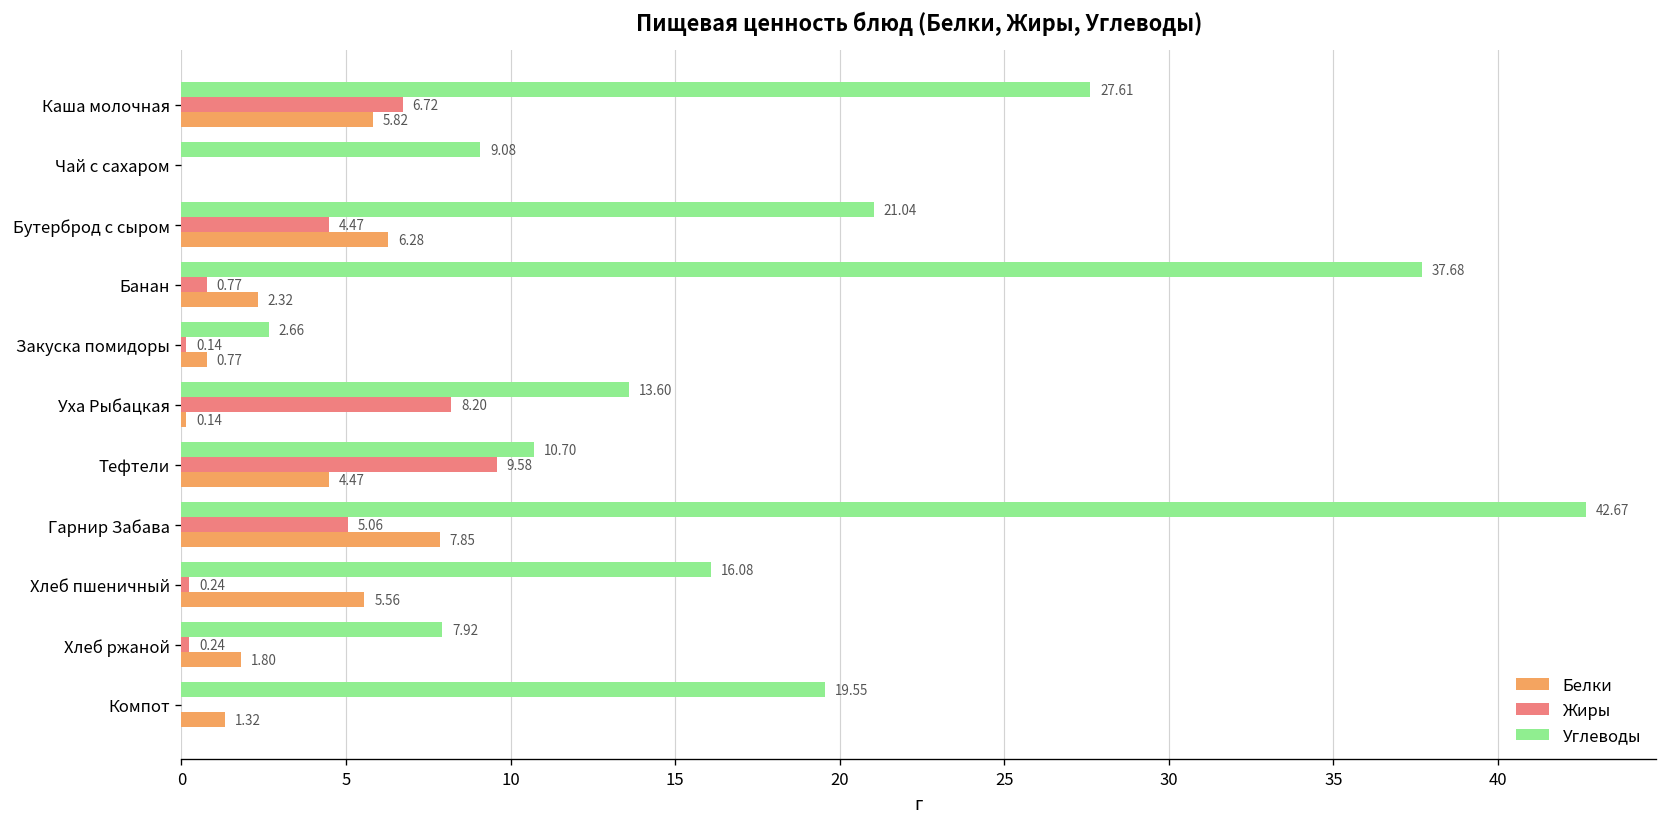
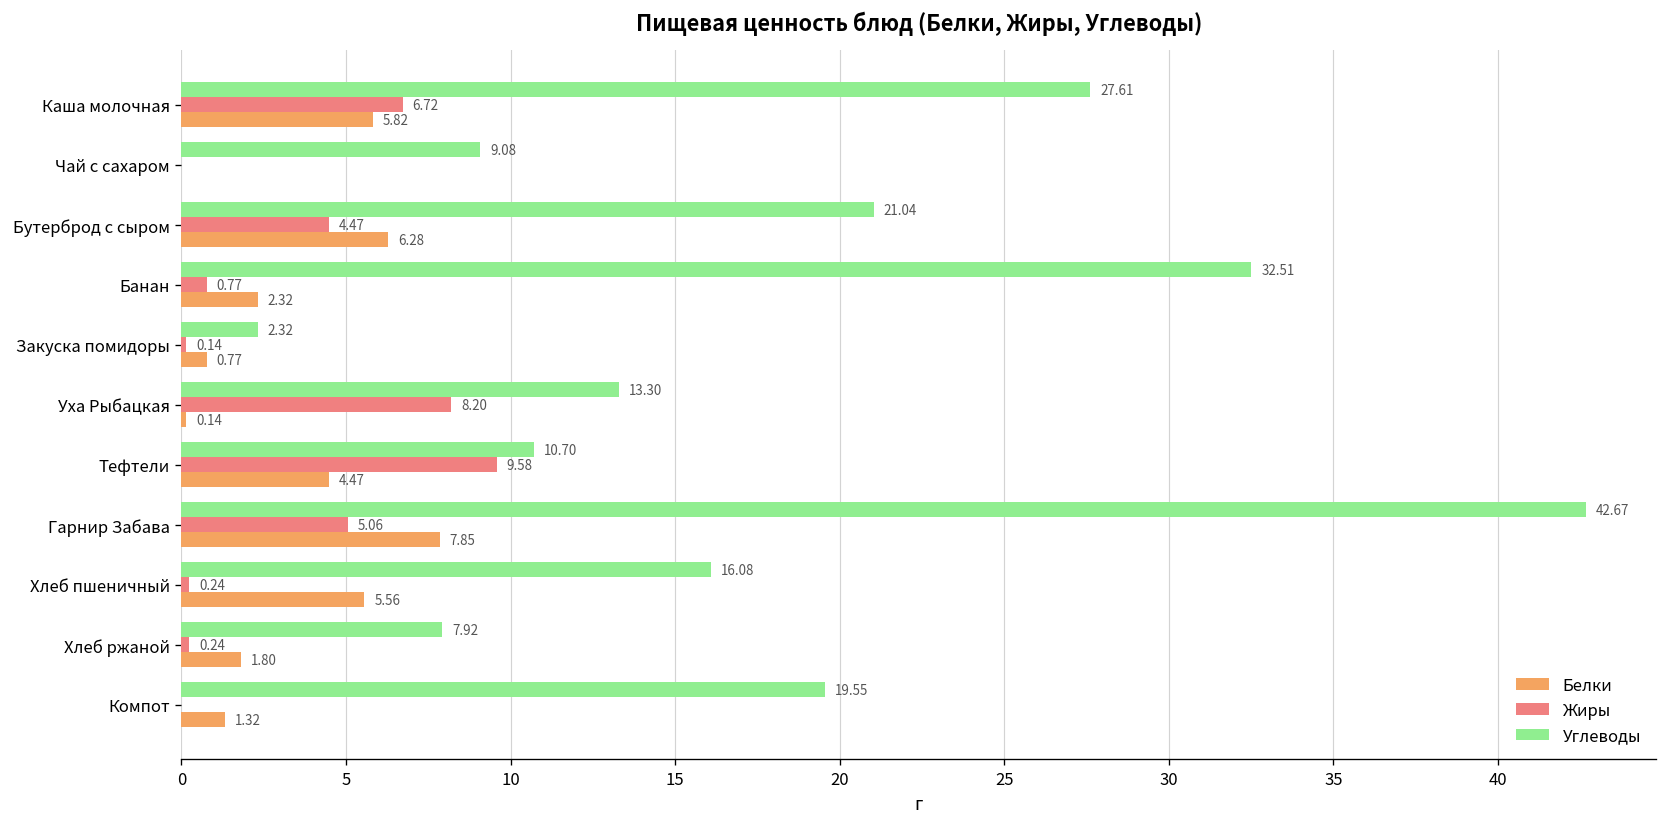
  {
    "Углеводы": {
      "Каша молочная": 27.61,
      "Чай с сахаром": 9.08,
      "Бутерброд с сыром": 21.04,
-     "Банан": 37.68,
-     "Закуска помидоры": 2.66,
-     "Уха Рыбацкая": 13.60,
+     "Банан": 32.51,
+     "Закуска помидоры": 2.32,
+     "Уха Рыбацкая": 13.30,
      "Тефтели": 10.70,
      "Гарнир Забава": 42.67,
      "Хлеб пшеничный": 16.08,
      "Хлеб ржаной": 7.92,
      "Компот": 19.55
    }
  }
